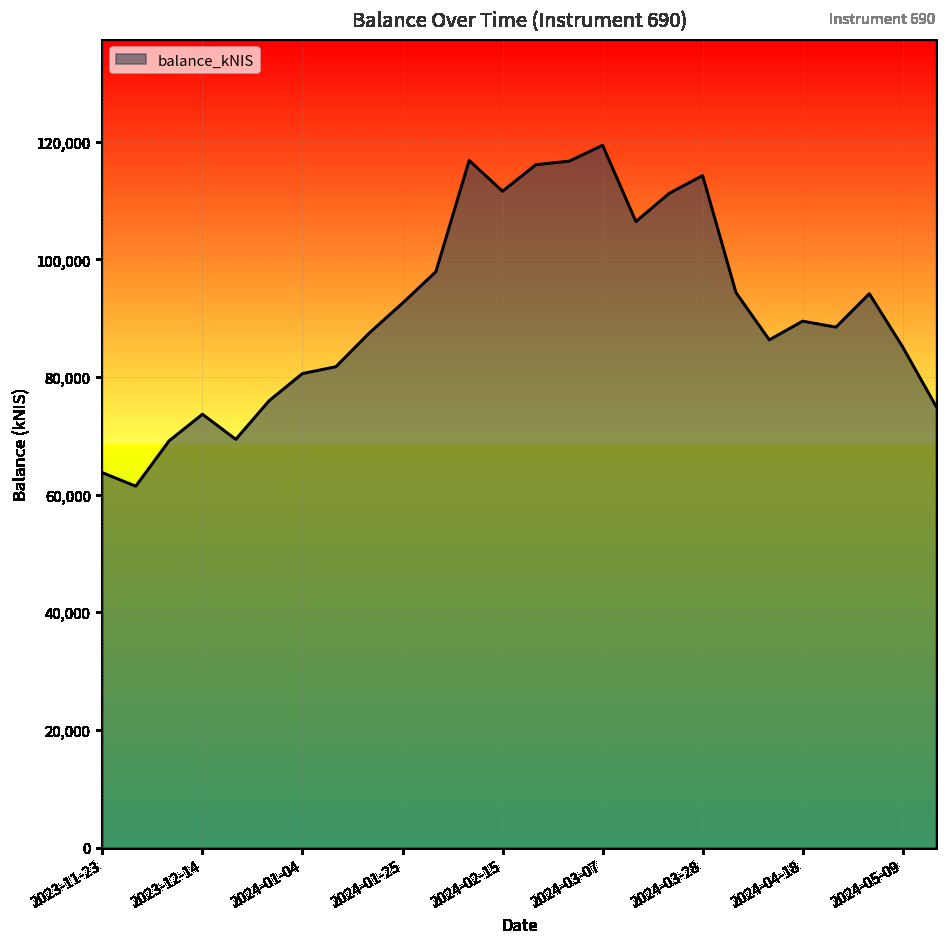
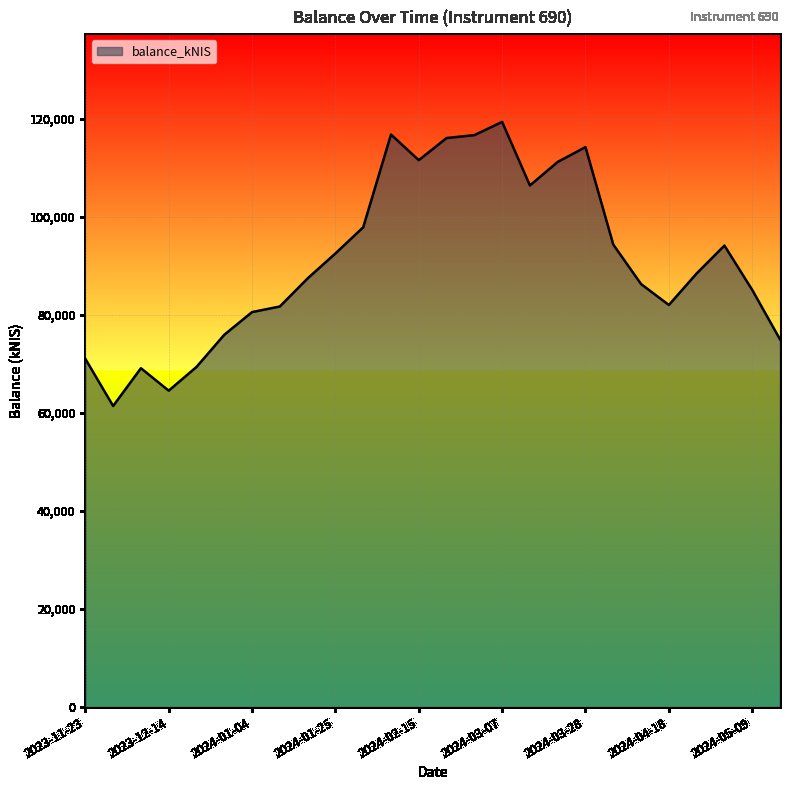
  {
-   "2023-11-23": "64,000",
-   "2023-12-14": "74,000",
+   "2023-11-23": "71,000",
+   "2023-12-14": "65,000",
    "2024-01-04": "81,000",
    "2024-01-25": "93,000",
    "2024-02-15": "112,000",
    "2024-03-07": "119,000",
    "2024-03-28": "114,000",
-   "2024-04-18": "90,000",
+   "2024-04-18": "82,000",
    "2024-05-09": "85,000"
  }
